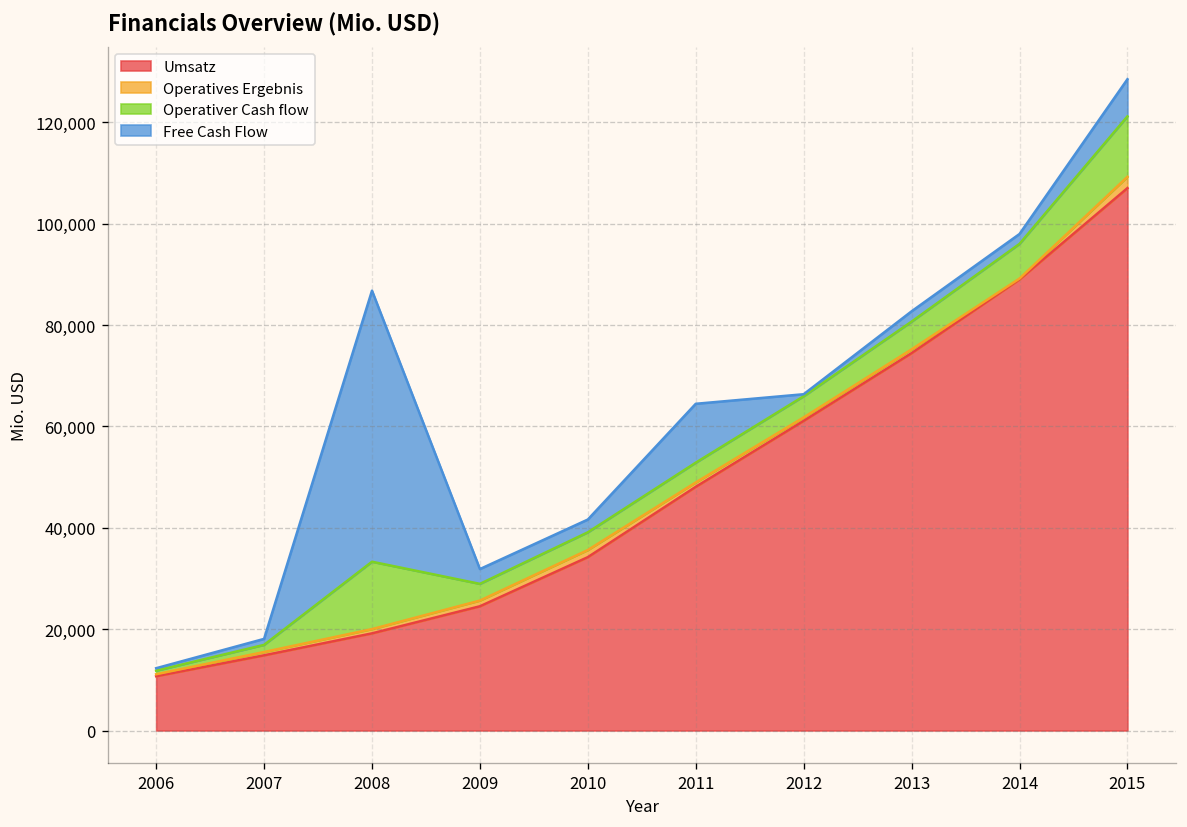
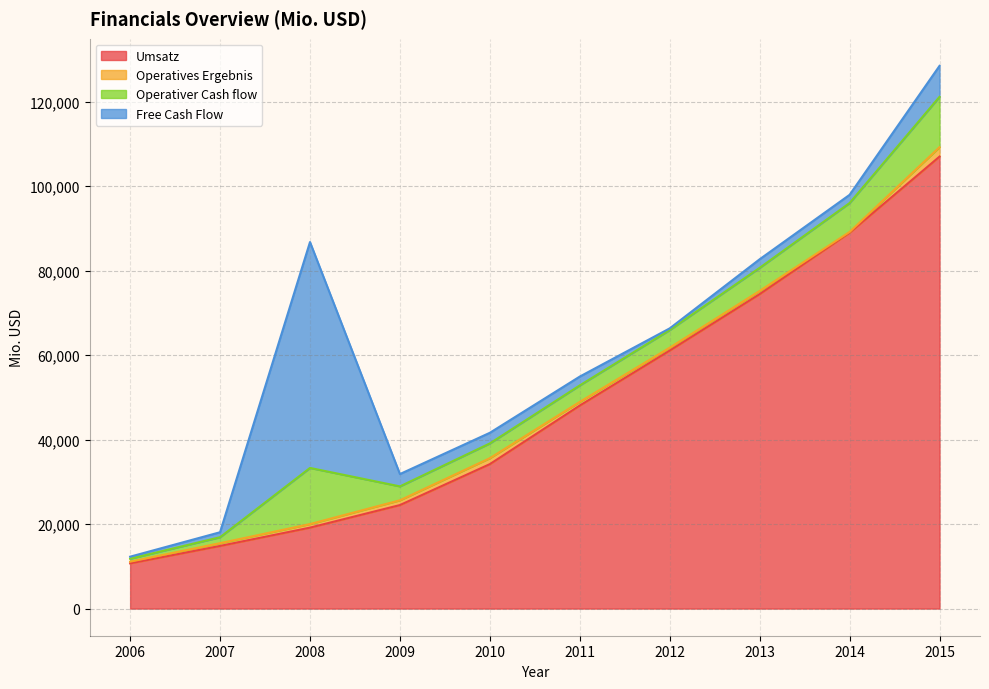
  {
    "Umsatz": {
      "2007": "15,000",
      "2008": "19,000",
      "2009": "25,000",
      "2010": "34,000",
      "2011": "48,000",
      "2012": "61,000",
      "2013": "74,000",
      "2015": "107,000"
    },
    "Operatives Ergebnis": {
      "2007": "1,000",
      "2008": "1,000",
      "2009": "1,000",
      "2010": "1,000",
      "2011": "1,000",
      "2012": "1,000",
      "2013": "1,000",
      "2015": "2,000"
    },
    "Operativer Cash flow": {
      "2007": "1,000",
      "2008": "13,000",
      "2009": "3,000",
      "2010": "3,000",
      "2011": "4,000",
      "2013": "5,000",
      "2014": "7,000",
      "2015": "12,000"
    },
    "Free Cash Flow": {
      "2007": "1,000",
      "2008": "53,000",
      "2009": "3,000",
      "2010": "3,000",
-     "2011": "12,000",
+     "2011": "2,000",
      "2013": "2,000",
      "2014": "2,000",
      "2015": "7,000"
    }
  }
